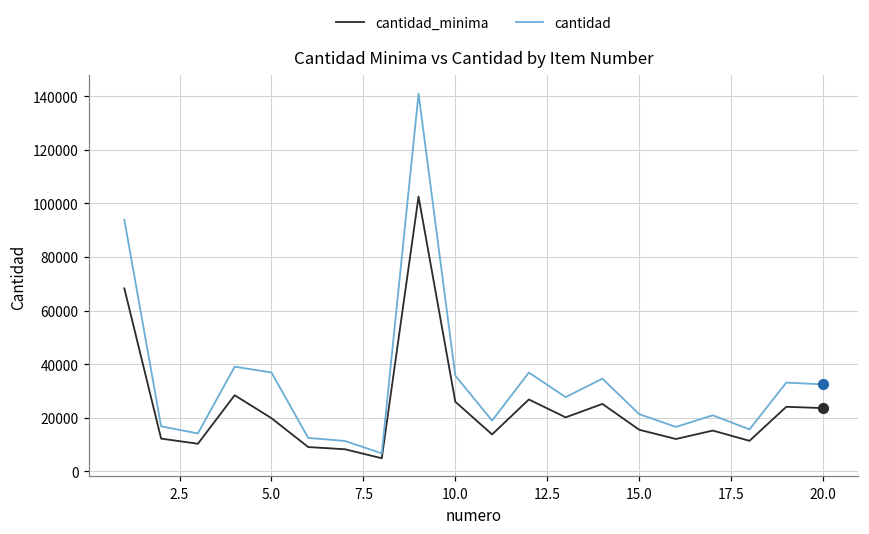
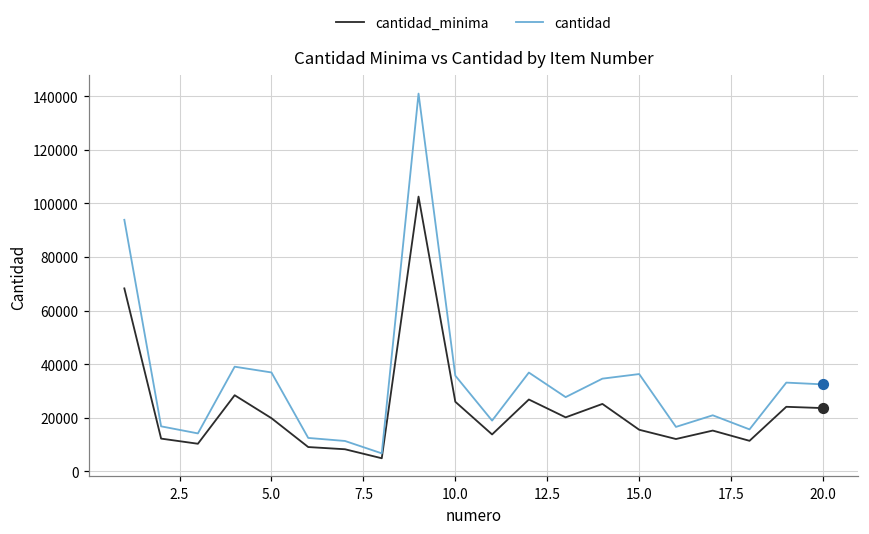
  {
    "cantidad": {
      "5.0": 37000,
      "10.0": 36000,
-     "15.0": 21000
+     "15.0": 36000
    }
  }
